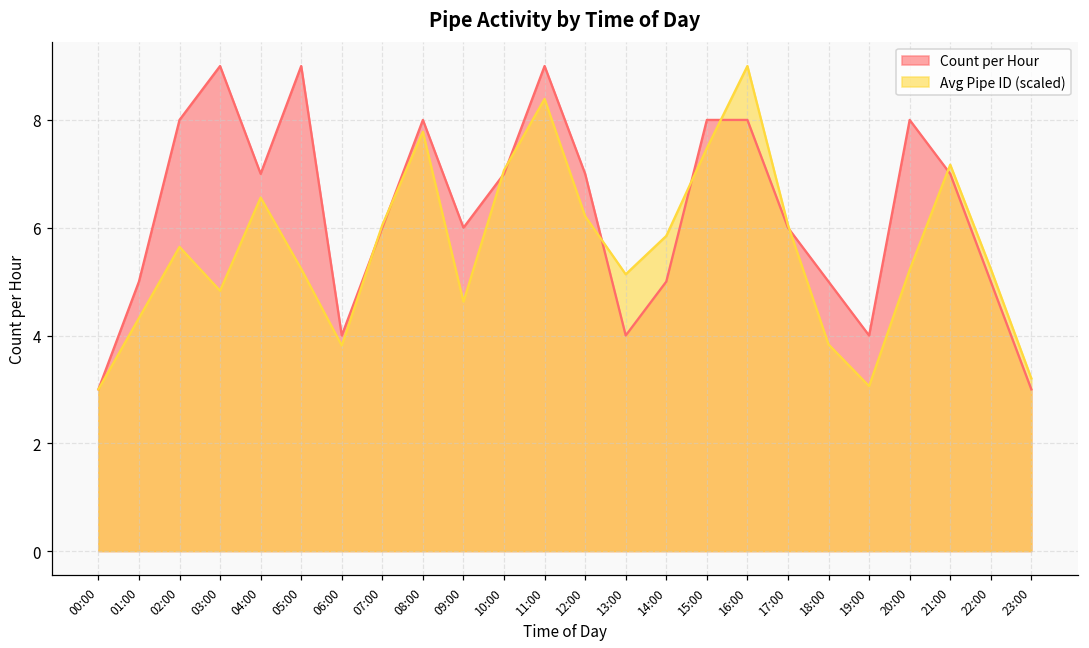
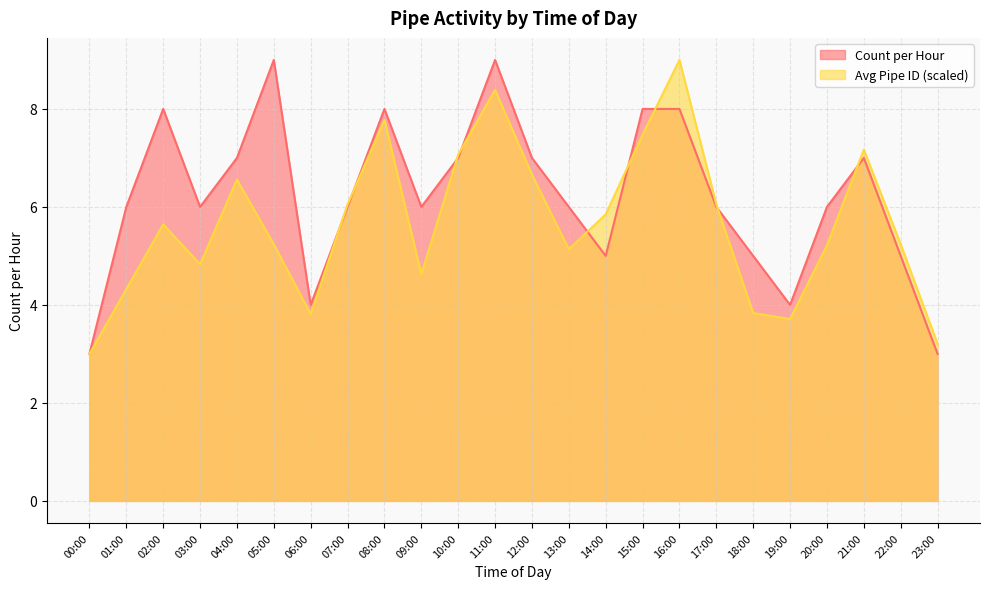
  {
    "Count per Hour": {
-     "01:00": 5,
+     "01:00": 6,
      "02:00": 8,
-     "03:00": 9,
+     "03:00": 6,
      "04:00": 7,
      "05:00": 9,
      "06:00": 4,
      "08:00": 8,
      "09:00": 6,
      "10:00": 7,
      "11:00": 9,
      "12:00": 7,
-     "13:00": 4,
+     "13:00": 6,
      "14:00": 5,
      "15:00": 8,
      "16:00": 8,
      "18:00": 5,
      "19:00": 4,
-     "20:00": 8,
+     "20:00": 6,
      "21:00": 7,
      "22:00": 5,
      "23:00": 3
    },
    "Avg Pipe ID (scaled)": {
      "01:00": 4.3,
      "02:00": 5.6,
      "03:00": 4.8,
      "04:00": 6.6,
      "05:00": 5.2,
      "06:00": 3.8,
      "08:00": 7.8,
      "09:00": 4.6,
      "10:00": 7.1,
      "11:00": 8.4,
-     "12:00": 6.2,
+     "12:00": 6.7,
      "13:00": 5.1,
      "14:00": 5.8,
      "15:00": 7.5,
      "16:00": 9.0,
      "18:00": 3.8,
-     "19:00": 3.1,
+     "19:00": 3.7,
      "20:00": 5.2,
      "21:00": 7.2,
      "22:00": 5.2,
      "23:00": 3.2
    }
  }
